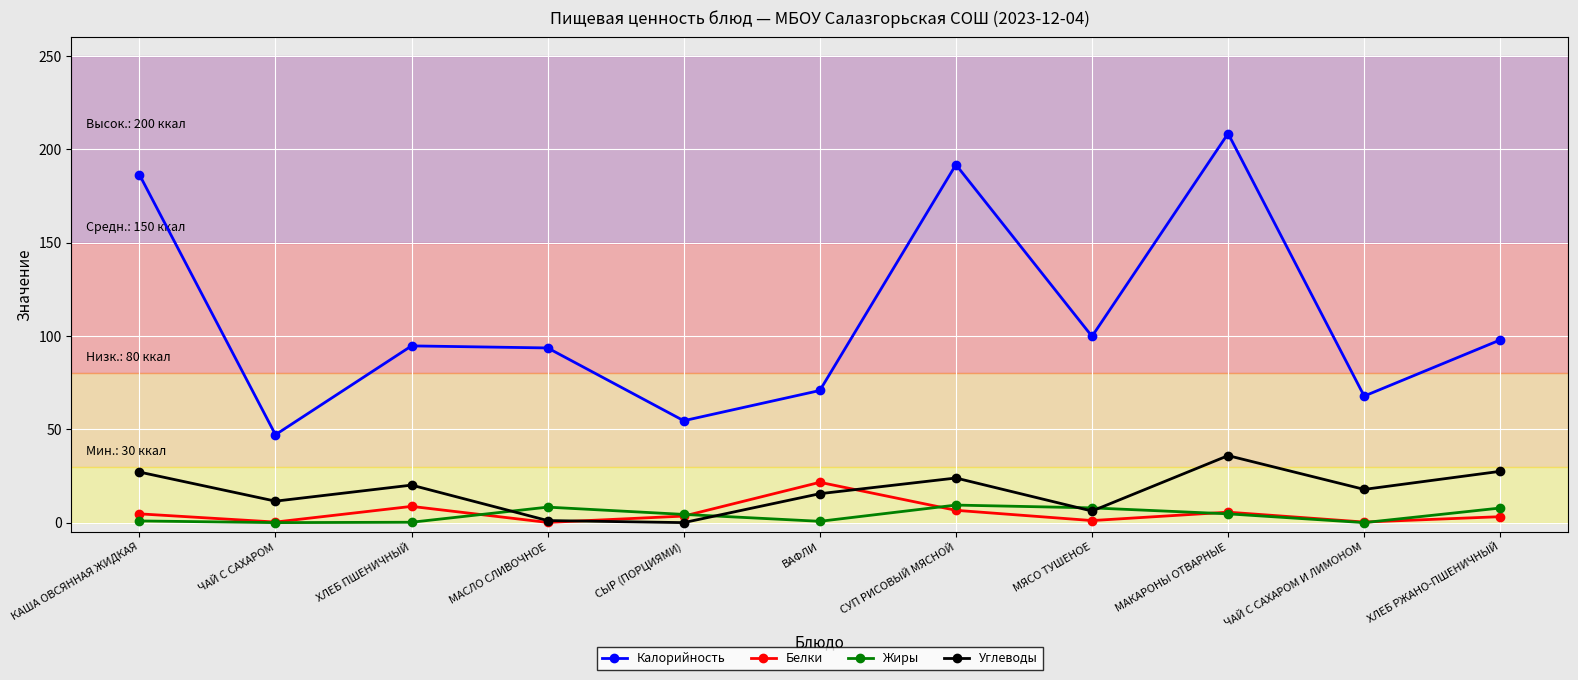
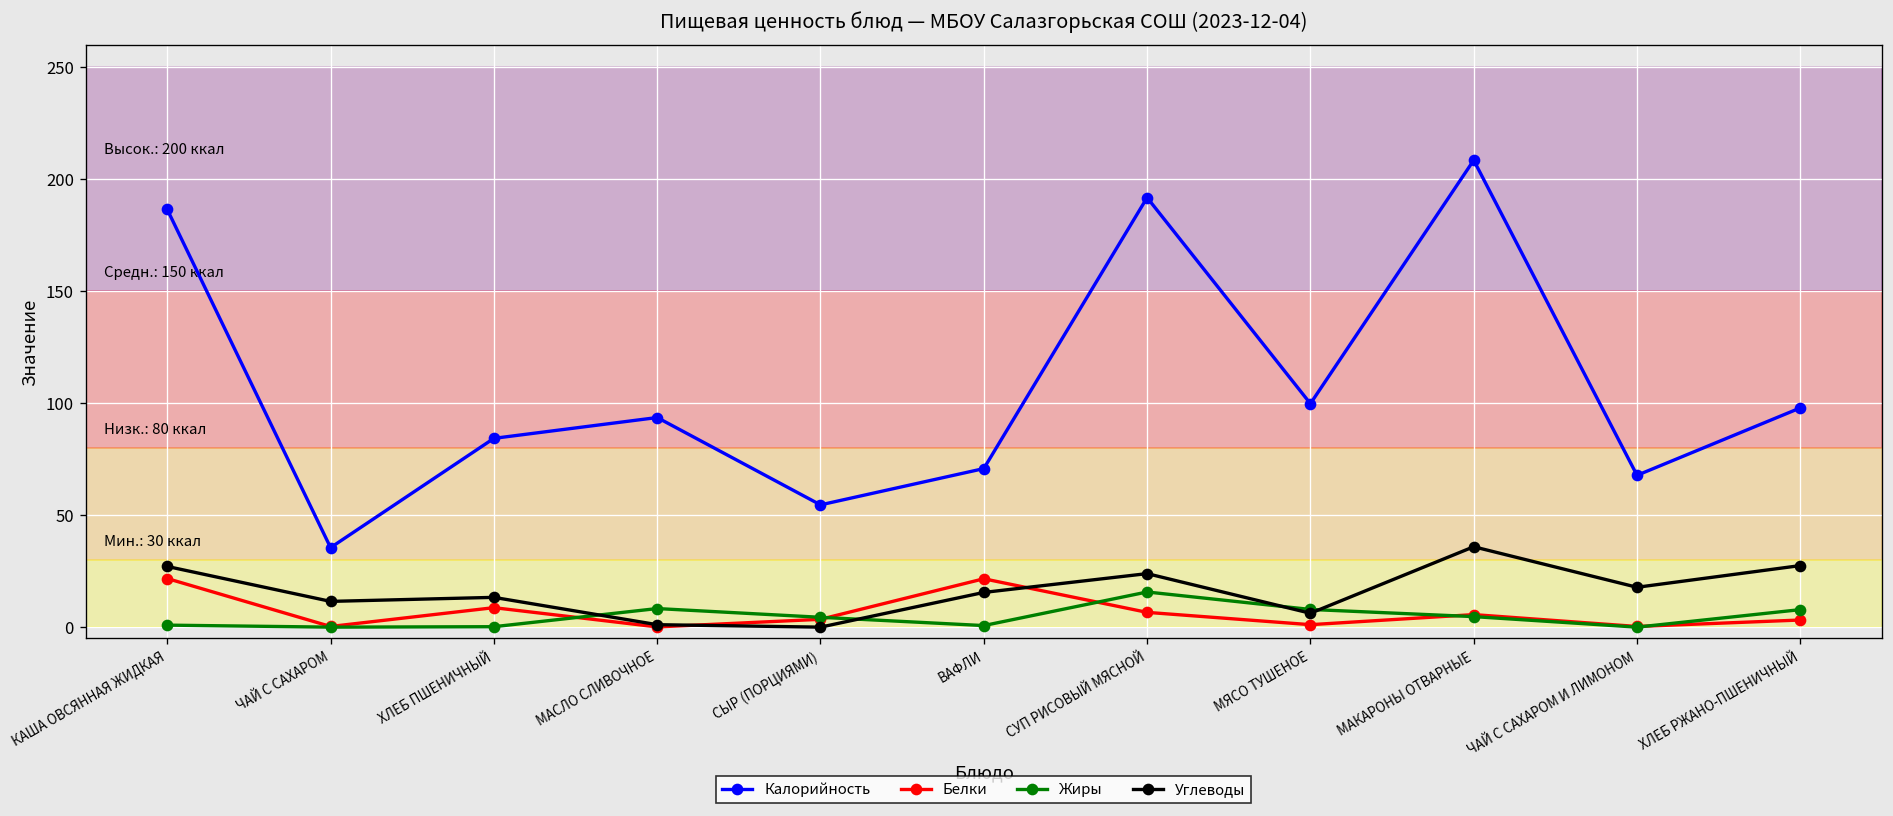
  {
    "Калорийность": {
      "КАША ОВСЯННАЯ ЖИДКАЯ": 187,
-     "ЧАЙ С САХАРОМ": 47,
-     "ХЛЕБ ПШЕНИЧНЫЙ": 95,
+     "ЧАЙ С САХАРОМ": 36,
+     "ХЛЕБ ПШЕНИЧНЫЙ": 84,
      "МАСЛО СЛИВОЧНОЕ": 94,
      "СЫР (ПОРЦИЯМИ)": 55,
      "ВАФЛИ": 71,
      "СУП РИСОВЫЙ МЯСНОЙ": 192,
      "МЯСО ТУШЕНОЕ": 100,
      "МАКАРОНЫ ОТВАРНЫЕ": 209,
      "ЧАЙ С САХАРОМ И ЛИМОНОМ": 68,
      "ХЛЕБ РЖАНО-ПШЕНИЧНЫЙ": 98
    },
    "Белки": {
-     "КАША ОВСЯННАЯ ЖИДКАЯ": 5,
+     "КАША ОВСЯННАЯ ЖИДКАЯ": 22,
      "ХЛЕБ ПШЕНИЧНЫЙ": 9,
      "ВАФЛИ": 22,
      "СУП РИСОВЫЙ МЯСНОЙ": 7,
      "МЯСО ТУШЕНОЕ": 1,
      "ХЛЕБ РЖАНО-ПШЕНИЧНЫЙ": 3
    },
    "Жиры": {
      "КАША ОВСЯННАЯ ЖИДКАЯ": 1,
      "ХЛЕБ ПШЕНИЧНЫЙ": 0,
      "МАСЛО СЛИВОЧНОЕ": 8,
      "ВАФЛИ": 1,
-     "СУП РИСОВЫЙ МЯСНОЙ": 9,
+     "СУП РИСОВЫЙ МЯСНОЙ": 16,
      "МЯСО ТУШЕНОЕ": 8,
      "ХЛЕБ РЖАНО-ПШЕНИЧНЫЙ": 8
    },
    "Углеводы": {
      "ЧАЙ С САХАРОМ": 12,
-     "ХЛЕБ ПШЕНИЧНЫЙ": 20,
+     "ХЛЕБ ПШЕНИЧНЫЙ": 13,
      "СЫР (ПОРЦИЯМИ)": 0,
      "ВАФЛИ": 16,
      "СУП РИСОВЫЙ МЯСНОЙ": 24,
      "МЯСО ТУШЕНОЕ": 6,
      "МАКАРОНЫ ОТВАРНЫЕ": 36,
      "ЧАЙ С САХАРОМ И ЛИМОНОМ": 18,
      "ХЛЕБ РЖАНО-ПШЕНИЧНЫЙ": 27
    }
  }
